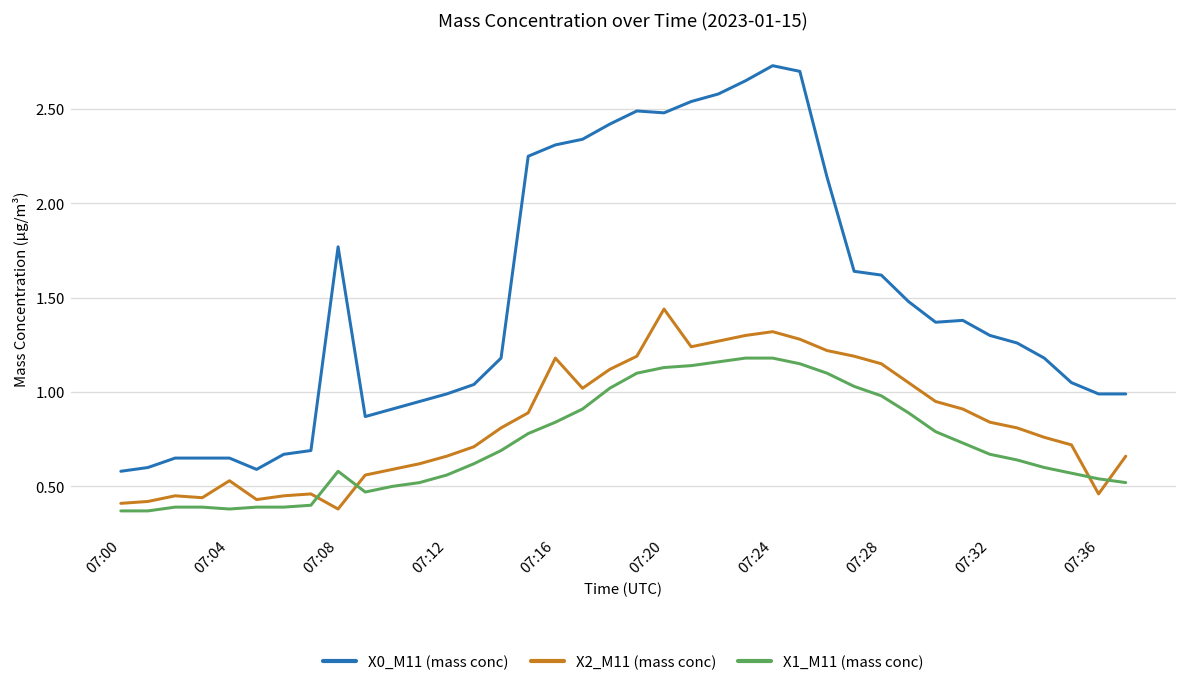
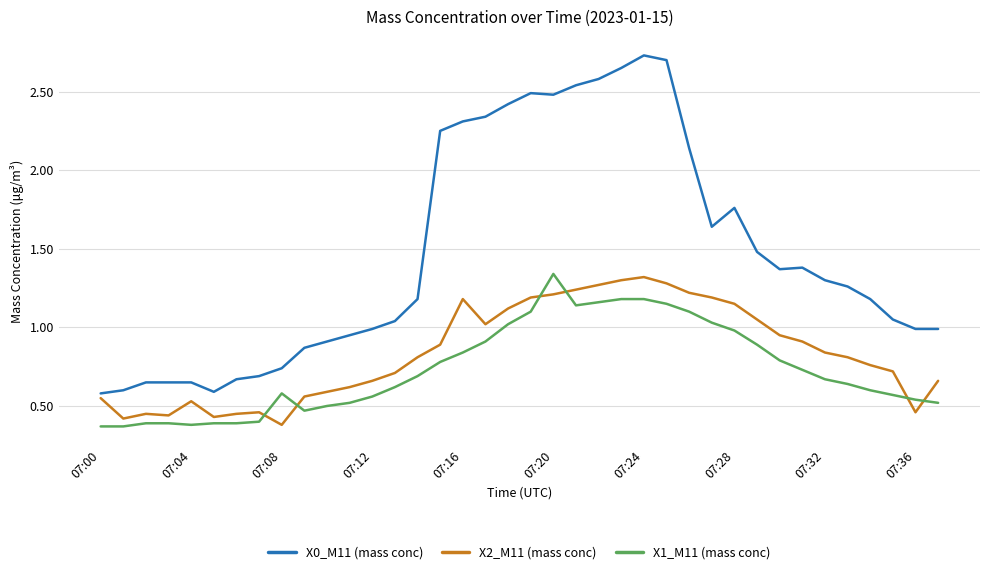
  {
    "X0_M11 (mass conc)": {
      "07:00": 0.58,
      "07:04": 0.65,
-     "07:08": 1.77,
+     "07:08": 0.74,
      "07:12": 0.99,
      "07:16": 2.31,
      "07:20": 2.48,
      "07:24": 2.73,
-     "07:28": 1.62,
+     "07:28": 1.76,
      "07:32": 1.30,
      "07:36": 0.99
    },
    "X2_M11 (mass conc)": {
-     "07:00": 0.41,
+     "07:00": 0.55,
      "07:04": 0.53,
      "07:08": 0.38,
      "07:12": 0.66,
      "07:16": 1.18,
-     "07:20": 1.44,
+     "07:20": 1.21,
      "07:24": 1.32,
      "07:28": 1.15,
      "07:32": 0.84,
      "07:36": 0.46
    },
    "X1_M11 (mass conc)": {
      "07:00": 0.37,
      "07:04": 0.38,
      "07:08": 0.58,
      "07:12": 0.56,
      "07:16": 0.84,
-     "07:20": 1.13,
+     "07:20": 1.34,
      "07:24": 1.18,
      "07:28": 0.98,
      "07:32": 0.67,
      "07:36": 0.54
    }
  }
